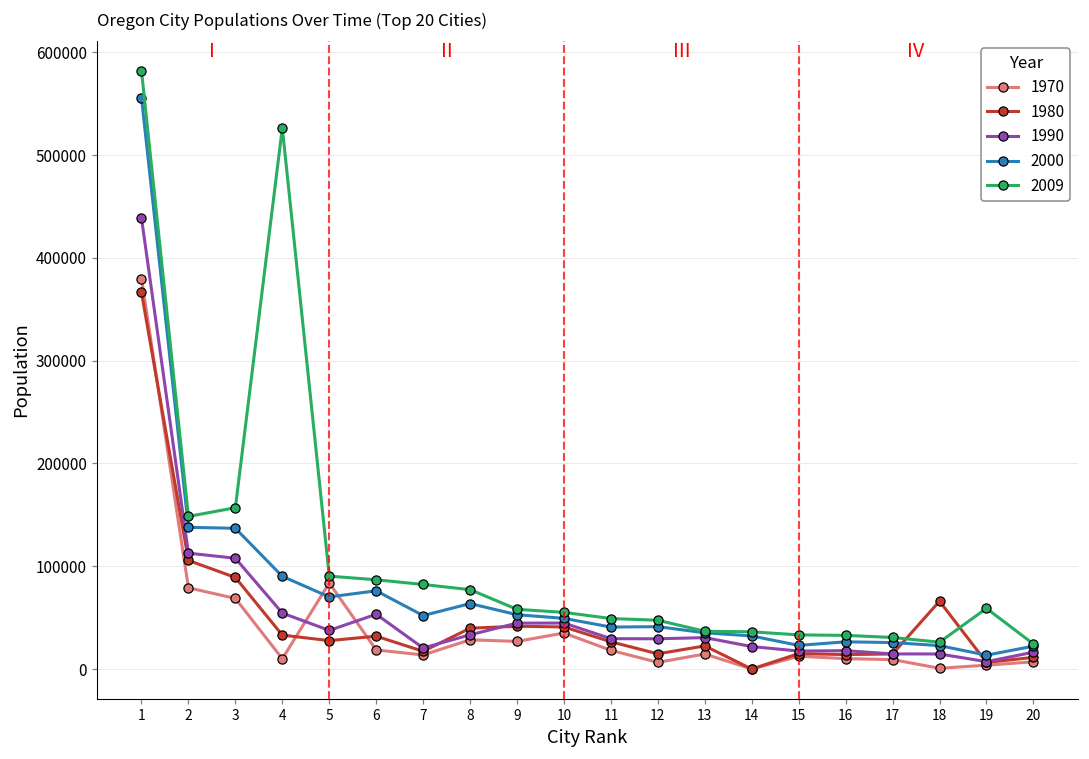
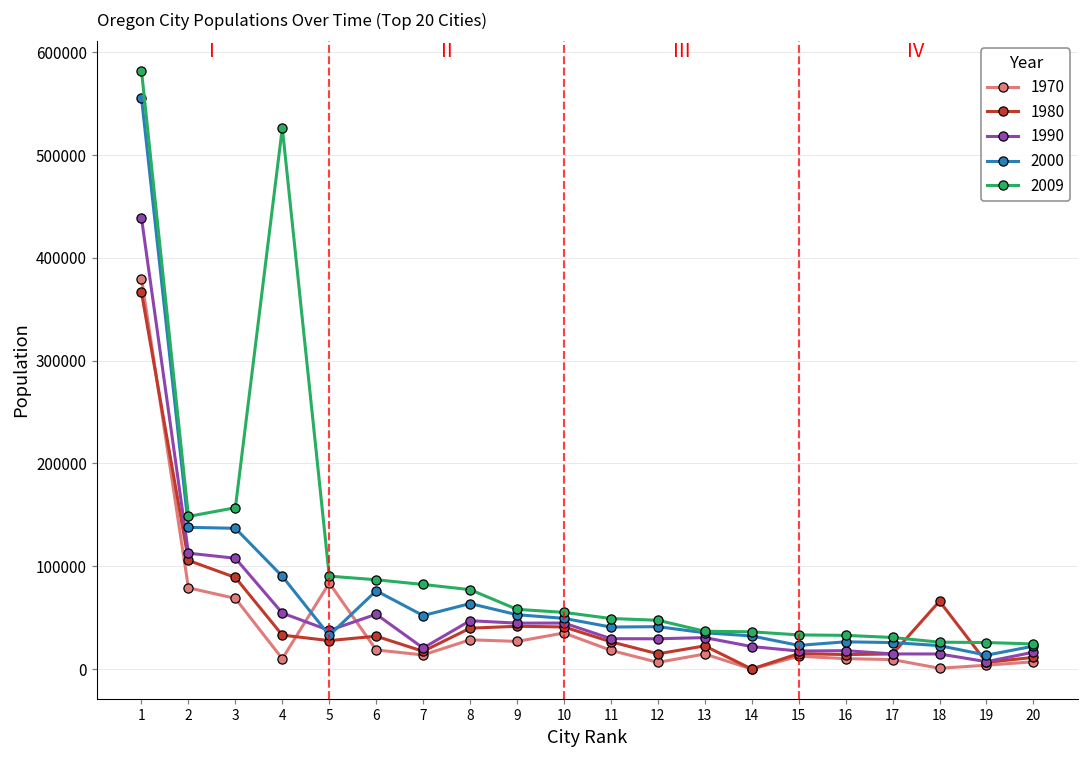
  {
    "1970": {
      "1": 380000,
      "2": 80000,
      "3": 70000,
      "4": 10000,
      "5": 80000,
      "6": 20000,
      "7": 10000,
      "8": 30000,
      "9": 30000,
      "10": 40000,
      "11": 20000,
      "12": 10000,
      "13": 10000,
      "16": 10000,
      "17": 10000,
      "18": 0,
      "20": 10000
    },
    "1980": {
      "1": 370000,
      "2": 110000,
      "3": 90000,
      "4": 30000,
      "5": 30000,
      "6": 30000,
      "7": 20000,
      "8": 40000,
      "9": 40000,
      "10": 40000,
      "11": 30000,
      "12": 10000,
      "13": 20000,
      "16": 10000,
      "18": 70000,
      "20": 10000
    },
    "1990": {
      "1": 440000,
      "2": 110000,
      "3": 110000,
      "4": 50000,
      "5": 40000,
      "6": 50000,
      "7": 20000,
-     "8": 30000,
+     "8": 50000,
      "9": 40000,
      "10": 40000,
      "11": 30000,
      "12": 30000,
      "13": 30000,
      "14": 20000,
      "16": 20000,
      "18": 10000,
      "20": 20000
    },
    "2000": {
      "1": 560000,
      "2": 140000,
      "3": 140000,
      "4": 90000,
-     "5": 70000,
+     "5": 30000,
      "6": 80000,
      "7": 50000,
      "8": 60000,
      "9": 50000,
      "10": 50000,
      "11": 40000,
      "12": 40000,
      "14": 30000,
      "15": 20000,
      "16": 30000,
      "17": 30000,
      "18": 20000,
      "19": 10000
    },
    "2009": {
      "1": 580000,
      "2": 150000,
      "3": 160000,
      "4": 530000,
      "5": 90000,
      "6": 90000,
      "7": 80000,
      "8": 80000,
      "9": 60000,
      "10": 60000,
      "11": 50000,
      "12": 50000,
      "14": 40000,
      "15": 30000,
      "16": 30000,
      "17": 30000,
      "18": 30000,
-     "19": 60000
+     "19": 30000
    }
  }
